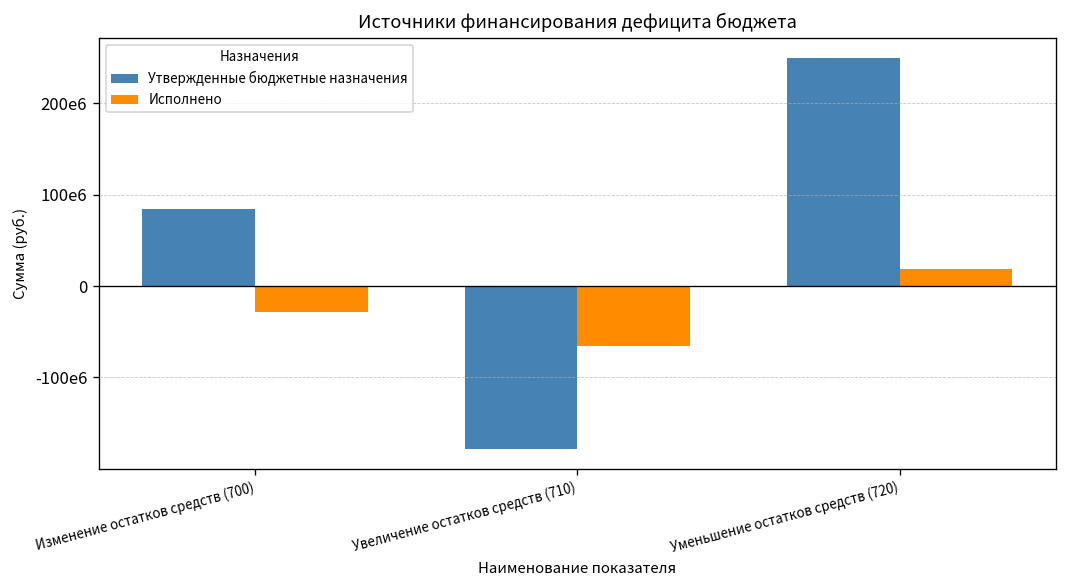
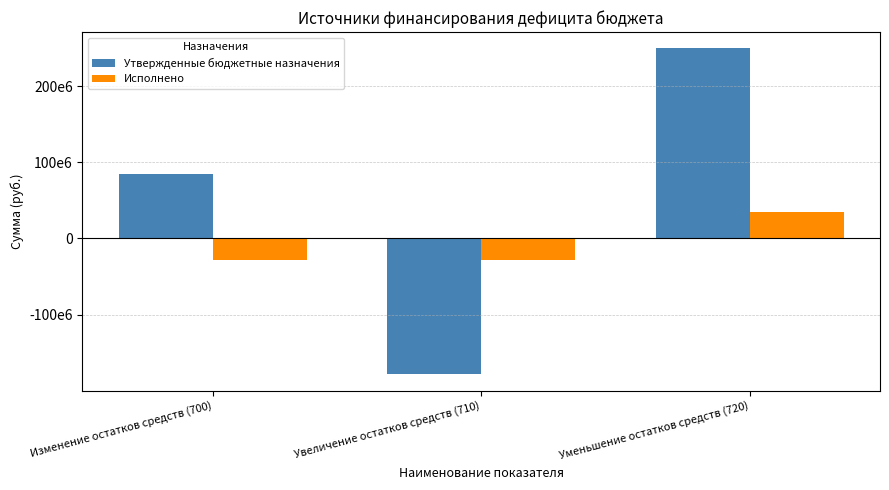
  {
    "Утвержденные бюджетные назначения": {
      "Изменение остатков средств (700)": 80000000,
      "Увеличение остатков средств (710)": -180000000,
      "Уменьшение остатков средств (720)": 250000000
    },
    "Исполнено": {
      "Изменение остатков средств (700)": -30000000,
-     "Увеличение остатков средств (710)": -70000000,
-     "Уменьшение остатков средств (720)": 20000000
+     "Увеличение остатков средств (710)": -30000000,
+     "Уменьшение остатков средств (720)": 30000000
    }
  }
